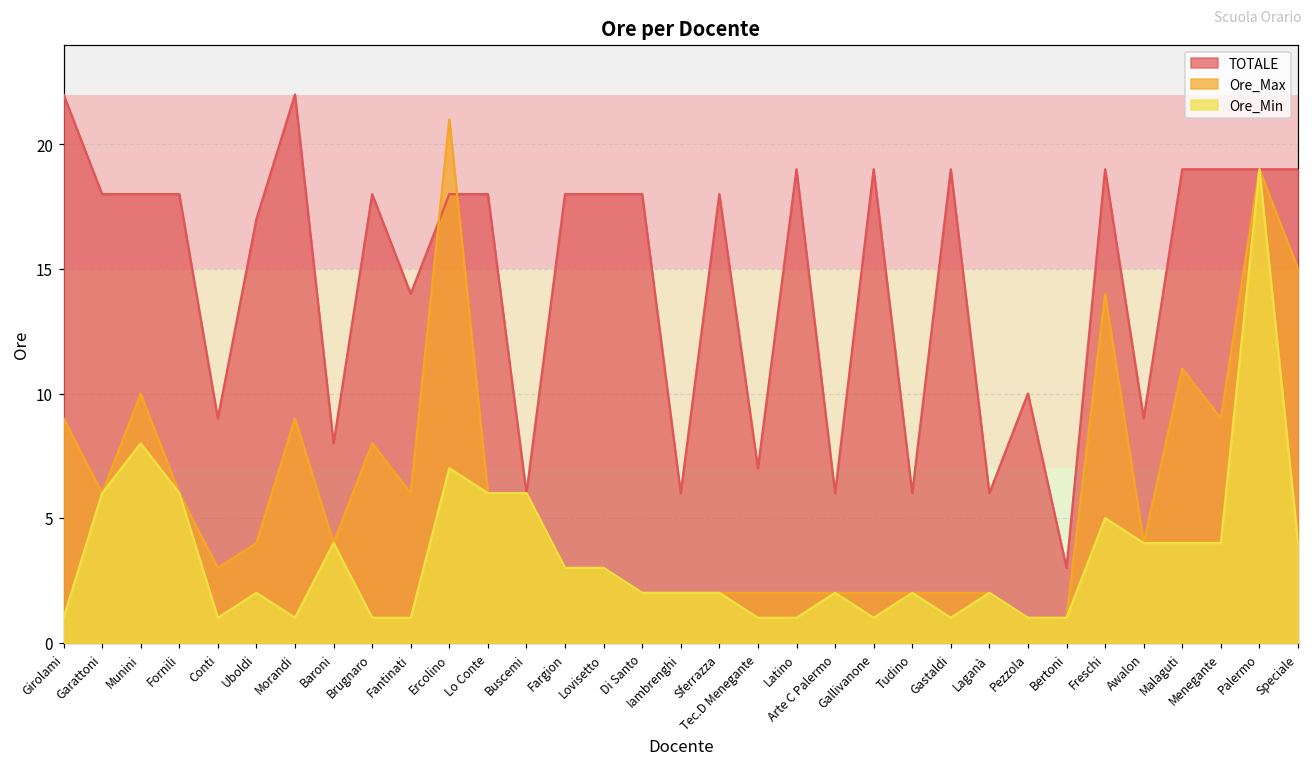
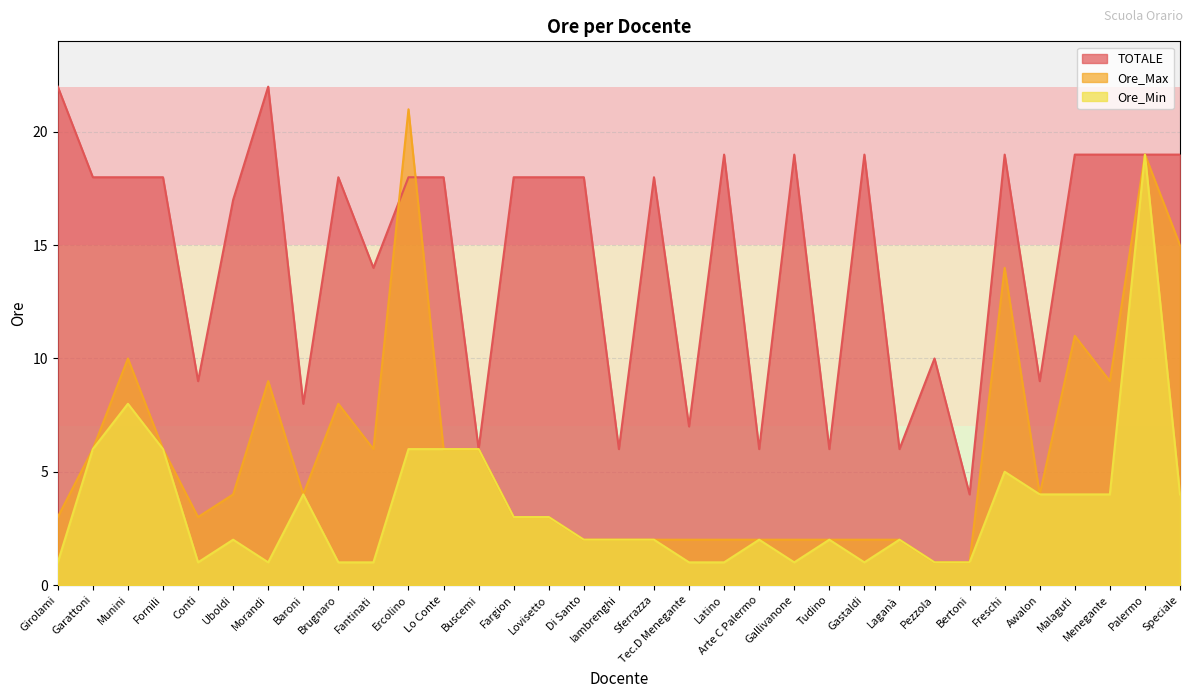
  {
    "TOTALE": {
      "Girolami": 22,
      "Garattoni": 18,
      "Munini": 18,
      "Fornili": 18,
      "Conti": 9,
      "Uboldi": 17,
      "Morandi": 22,
      "Baroni": 8,
      "Brugnaro": 18,
      "Fantinati": 14,
      "Ercolino": 18,
      "Lo Conte": 18,
      "Fargion": 18,
      "Lovisetto": 18,
      "Di Santo": 18,
      "Iambrenghi": 6,
      "Sferrazza": 18,
      "Tec.D Menegante": 7,
      "Latino": 19,
      "Arte C Palermo": 6,
      "Gallivanone": 19,
      "Tudino": 6,
      "Gastaldi": 19,
      "Laganà": 6,
      "Pezzola": 10,
-     "Bertoni": 3,
+     "Bertoni": 4,
      "Freschi": 19,
      "Awalon": 9,
      "Malaguti": 19,
      "Menegante": 19,
      "Speciale": 19
    },
    "Ore_Max": {
-     "Girolami": 9,
+     "Girolami": 3,
      "Munini": 10,
      "Conti": 3,
      "Uboldi": 4,
      "Morandi": 9,
      "Brugnaro": 8,
      "Fantinati": 6,
      "Ercolino": 21,
      "Tec.D Menegante": 2,
      "Latino": 2,
      "Gallivanone": 2,
      "Gastaldi": 2,
      "Freschi": 14,
      "Malaguti": 11,
      "Menegante": 9,
      "Speciale": 15
    },
    "Ore_Min": {
      "Girolami": 1,
      "Munini": 8,
      "Conti": 1,
      "Uboldi": 2,
      "Morandi": 1,
      "Brugnaro": 1,
      "Fantinati": 1,
-     "Ercolino": 7,
+     "Ercolino": 6,
      "Tec.D Menegante": 1,
      "Latino": 1,
      "Gallivanone": 1,
      "Gastaldi": 1,
      "Freschi": 5,
      "Malaguti": 4,
      "Menegante": 4,
      "Speciale": 4
    }
  }
